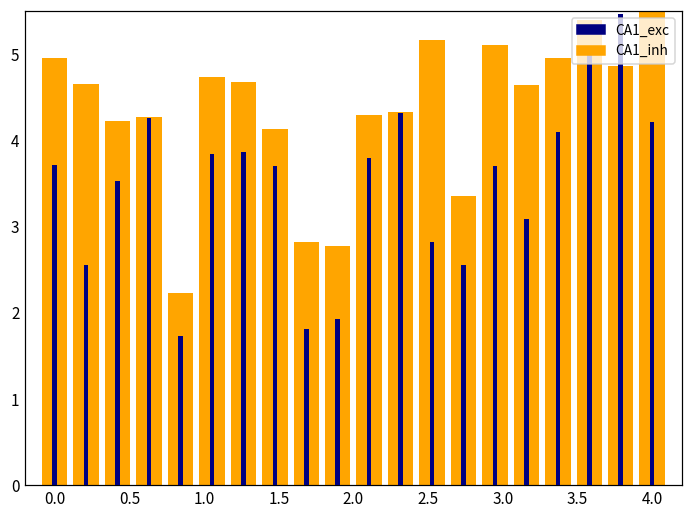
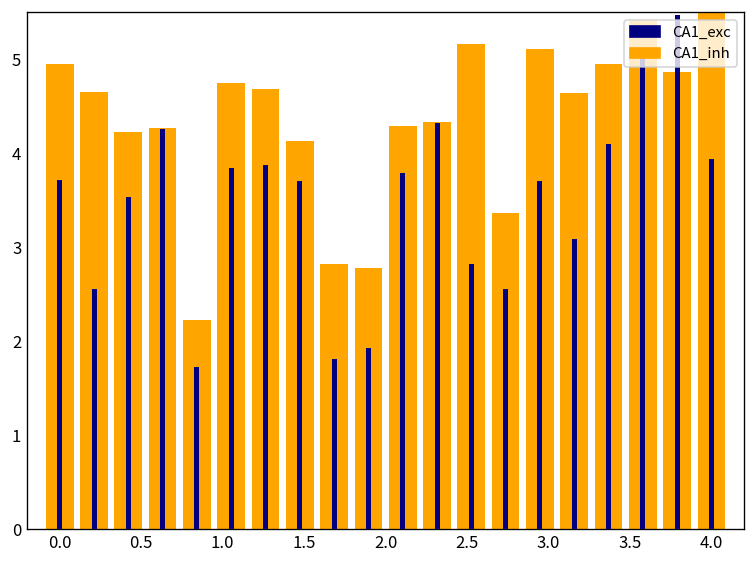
  {
    "CA1_inh": {
      "0.0": 5.0
    },
    "CA1_exc": {
-     "4.0": 4.2
+     "4.0": 3.9
    }
  }
